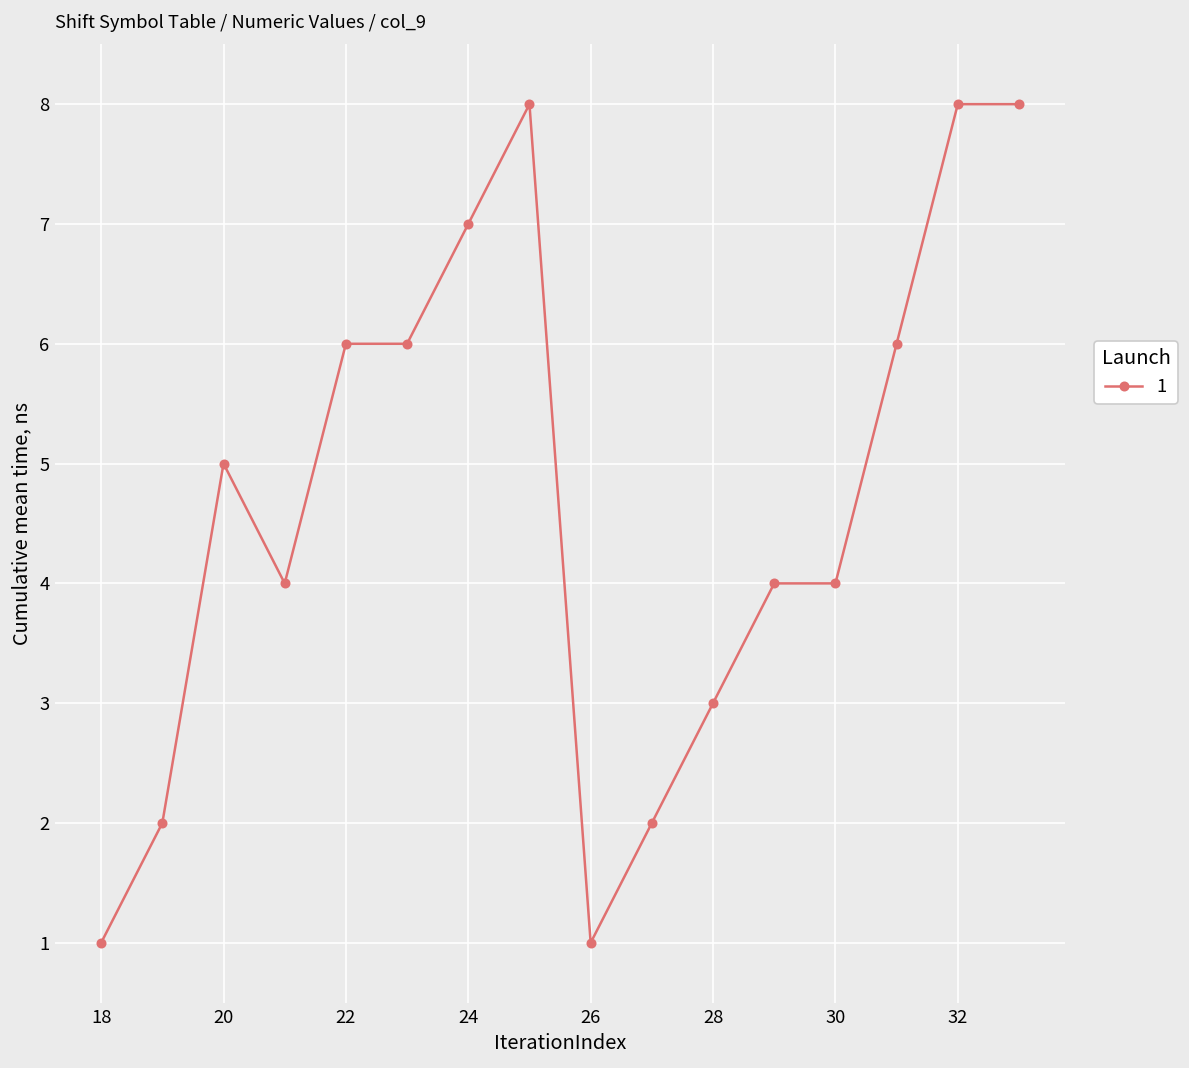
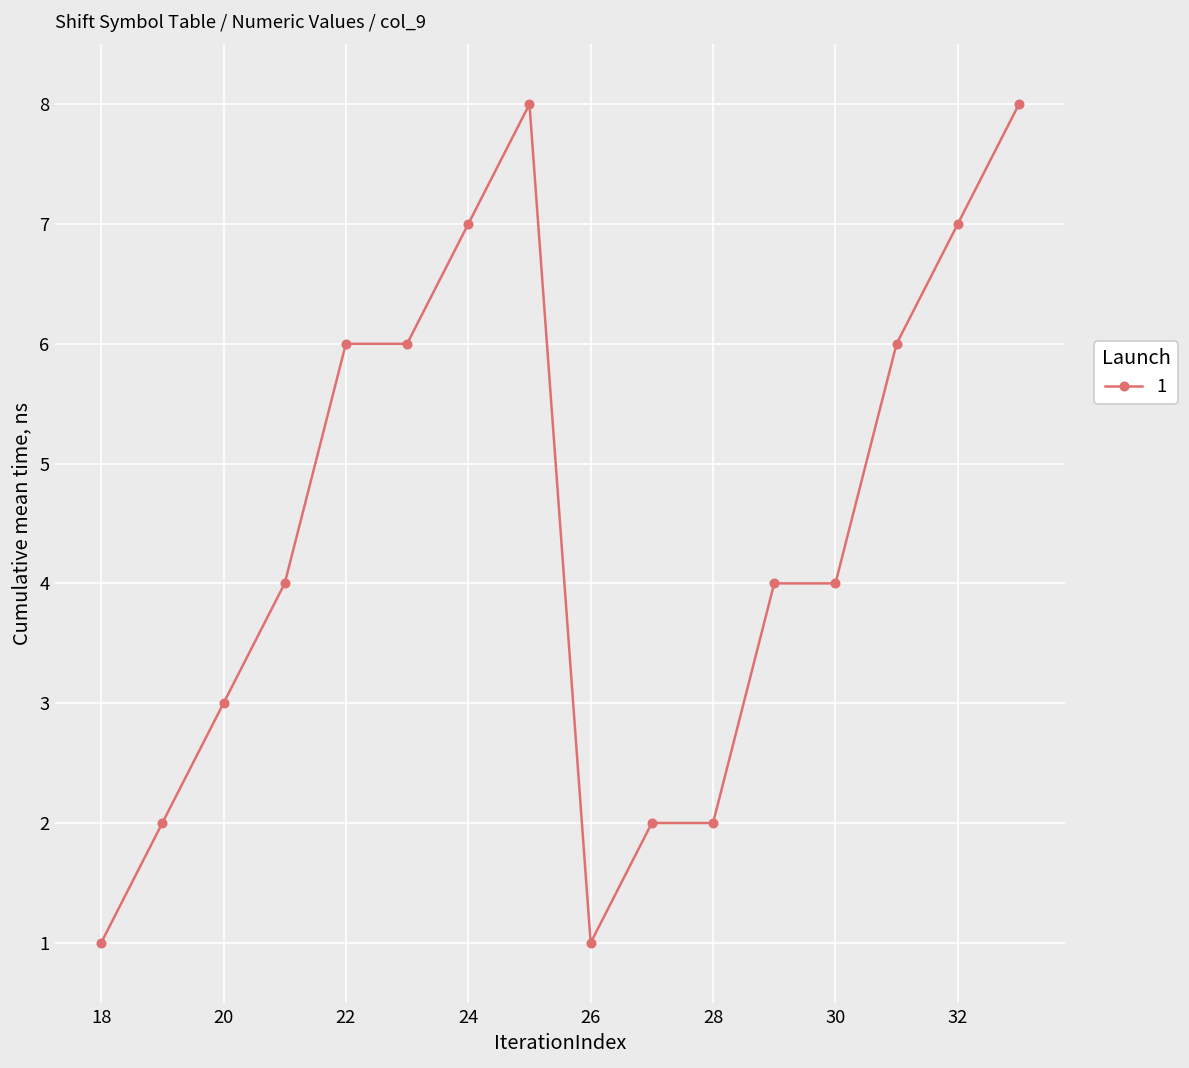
  {
    "18": 1,
-   "20": 5,
+   "20": 3,
    "22": 6,
    "24": 7,
    "26": 1,
-   "28": 3,
+   "28": 2,
    "30": 4,
-   "32": 8
+   "32": 7
  }
